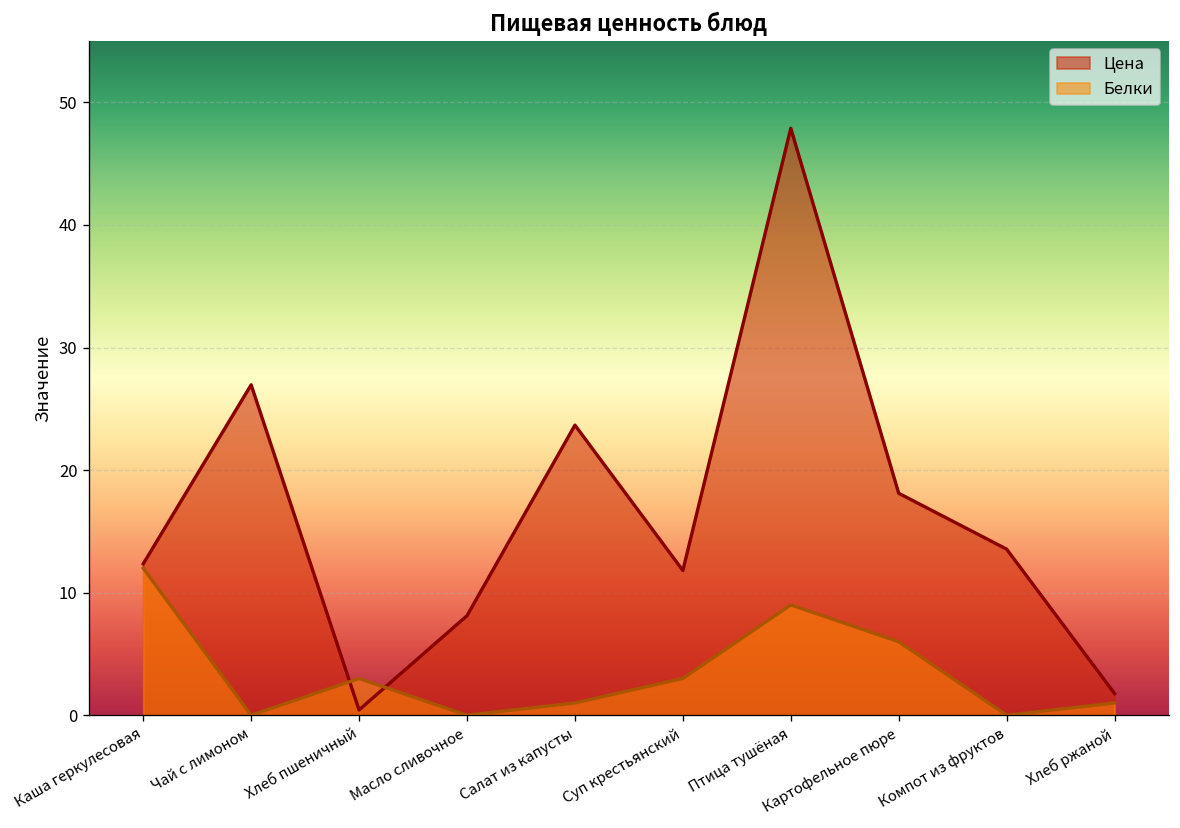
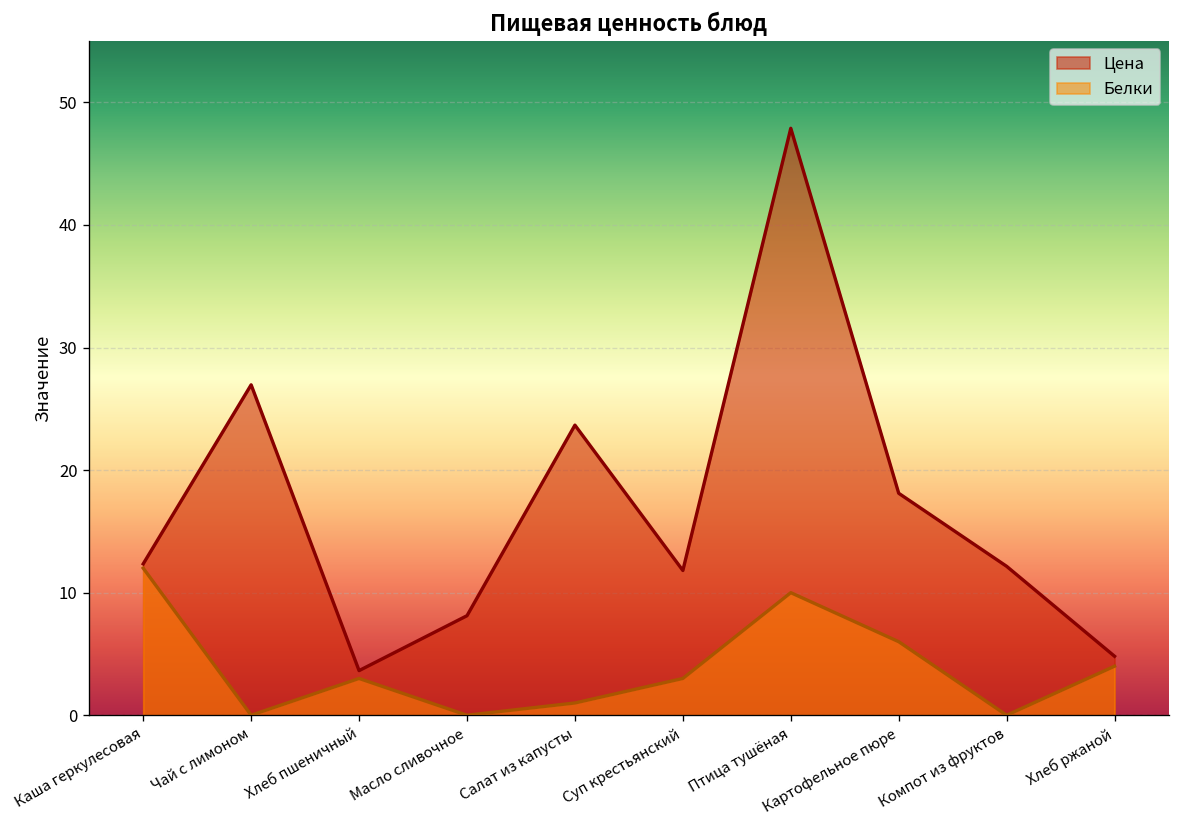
  {
    "Цена": {
      "Каша геркулесовая": 12.4,
      "Чай с лимоном": 27.0,
-     "Хлеб пшеничный": 0.4,
+     "Хлеб пшеничный": 3.6,
      "Масло сливочное": 8.1,
      "Салат из капусты": 23.7,
      "Суп крестьянский": 11.8,
      "Птица тушёная": 47.9,
      "Картофельное пюре": 18.1,
-     "Компот из фруктов": 13.6,
-     "Хлеб ржаной": 1.8
+     "Компот из фруктов": 12.2,
+     "Хлеб ржаной": 4.8
    },
    "Белки": {
      "Каша геркулесовая": 12,
      "Чай с лимоном": 0,
      "Хлеб пшеничный": 3,
      "Масло сливочное": 0,
      "Салат из капусты": 1,
      "Суп крестьянский": 3,
-     "Птица тушёная": 9,
+     "Птица тушёная": 10,
      "Картофельное пюре": 6,
      "Компот из фруктов": 0,
-     "Хлеб ржаной": 1
+     "Хлеб ржаной": 4
    }
  }
